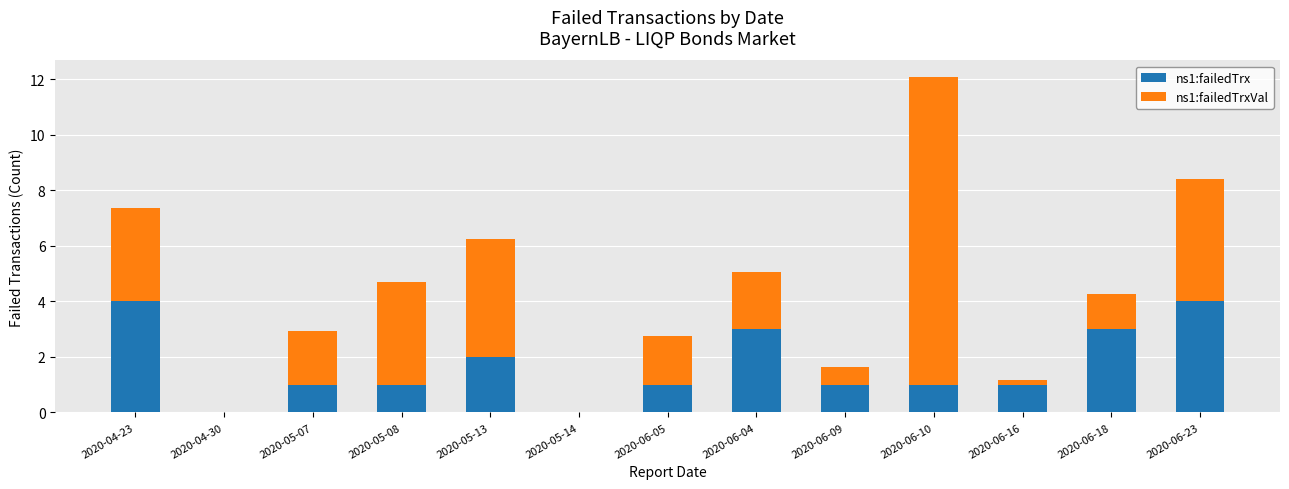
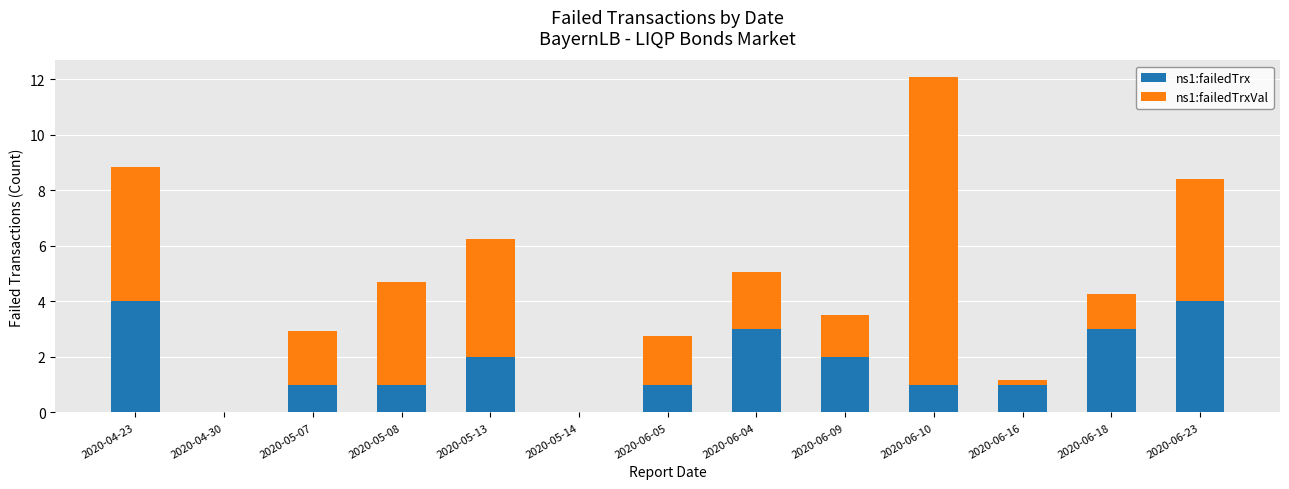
  {
    "ns1:failedTrx": {
      "2020-04-23": 4,
      "2020-04-30": 0,
      "2020-05-07": 1,
      "2020-05-08": 1,
      "2020-05-13": 2,
      "2020-05-14": 0,
      "2020-06-05": 1,
      "2020-06-04": 3,
-     "2020-06-09": 1,
+     "2020-06-09": 2,
      "2020-06-10": 1,
      "2020-06-16": 1,
      "2020-06-18": 3,
      "2020-06-23": 4
    },
    "ns1:failedTrxVal": {
-     "2020-04-23": 3.4,
+     "2020-04-23": 4.8,
      "2020-04-30": 0.0,
      "2020-05-07": 1.9,
      "2020-05-08": 3.7,
      "2020-05-13": 4.3,
      "2020-05-14": 0.0,
      "2020-06-05": 1.8,
      "2020-06-04": 2.1,
-     "2020-06-09": 0.6,
+     "2020-06-09": 1.5,
      "2020-06-10": 11.1,
      "2020-06-16": 0.2,
      "2020-06-18": 1.3,
      "2020-06-23": 4.4
    }
  }
